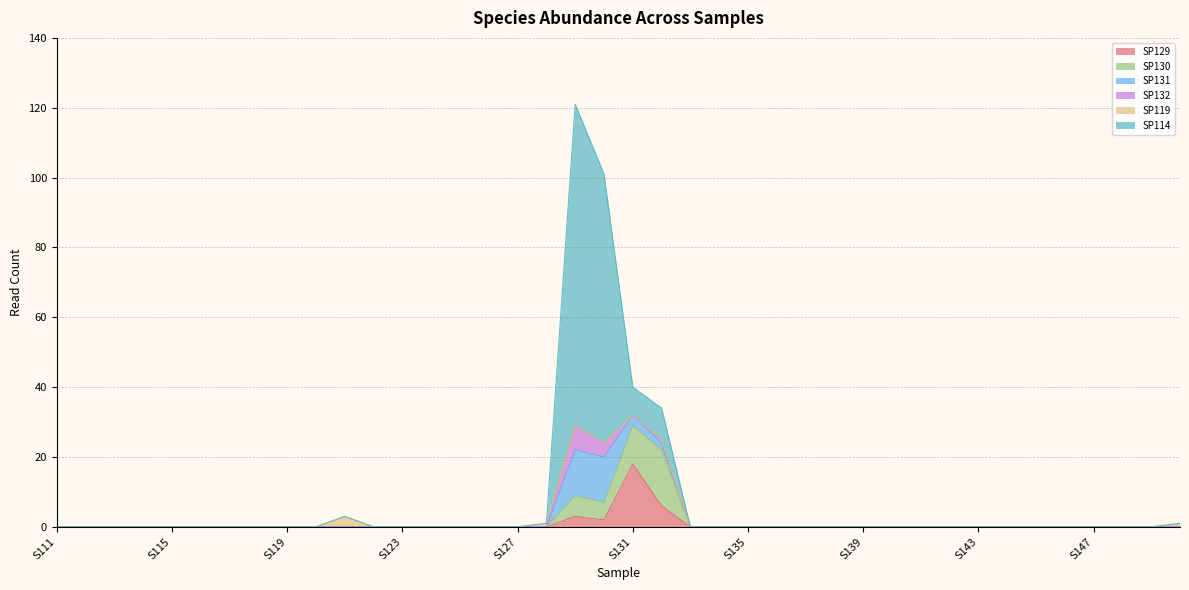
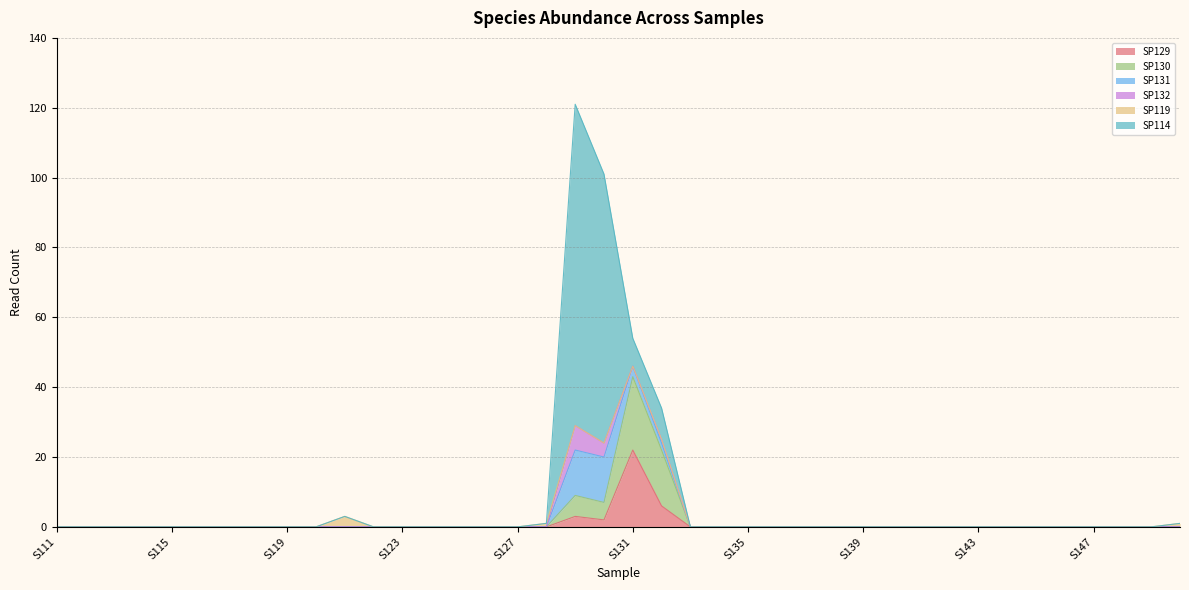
  {
    "SP129": {
-     "S131": 18
+     "S131": 22
    },
    "SP130": {
-     "S131": 11
+     "S131": 21
    }
  }
